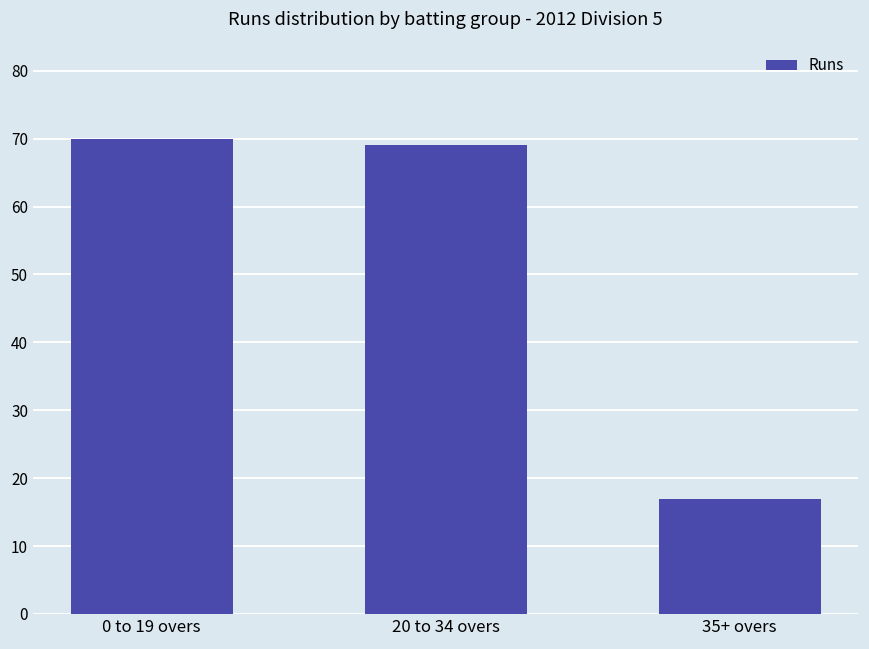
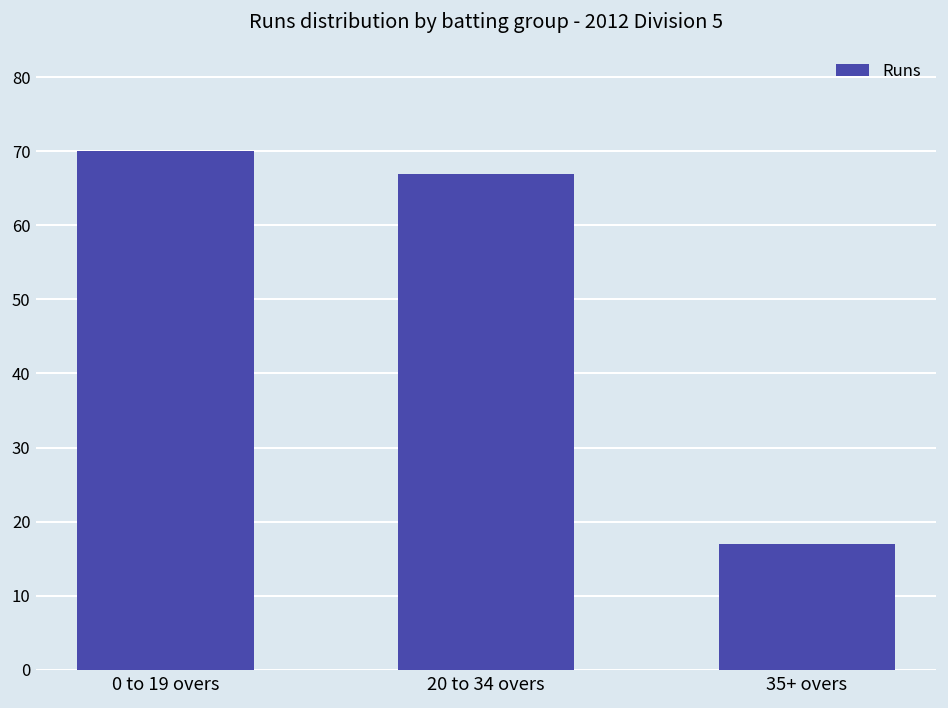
  {
    "0 to 19 overs": 70,
-   "20 to 34 overs": 69,
+   "20 to 34 overs": 67,
    "35+ overs": 17
  }
